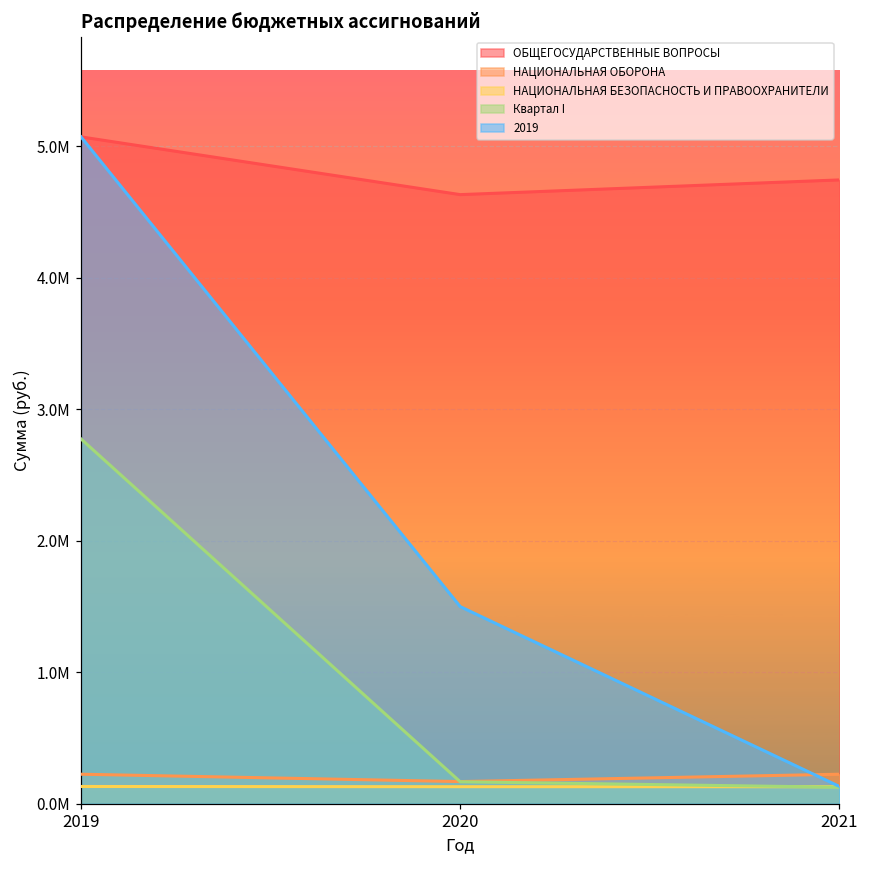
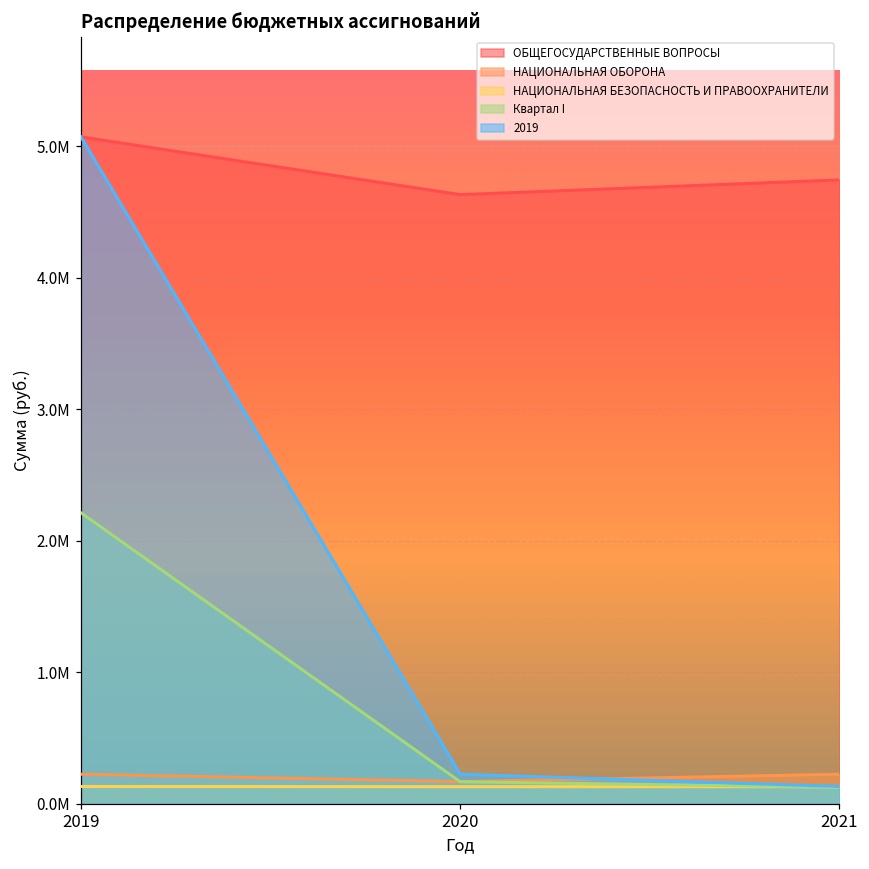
  {
    "Квартал I": {
-     "2019": 2780000
+     "2019": 2210000
    },
    "2019": {
-     "2020": 1500000
+     "2020": 220000
    }
  }
